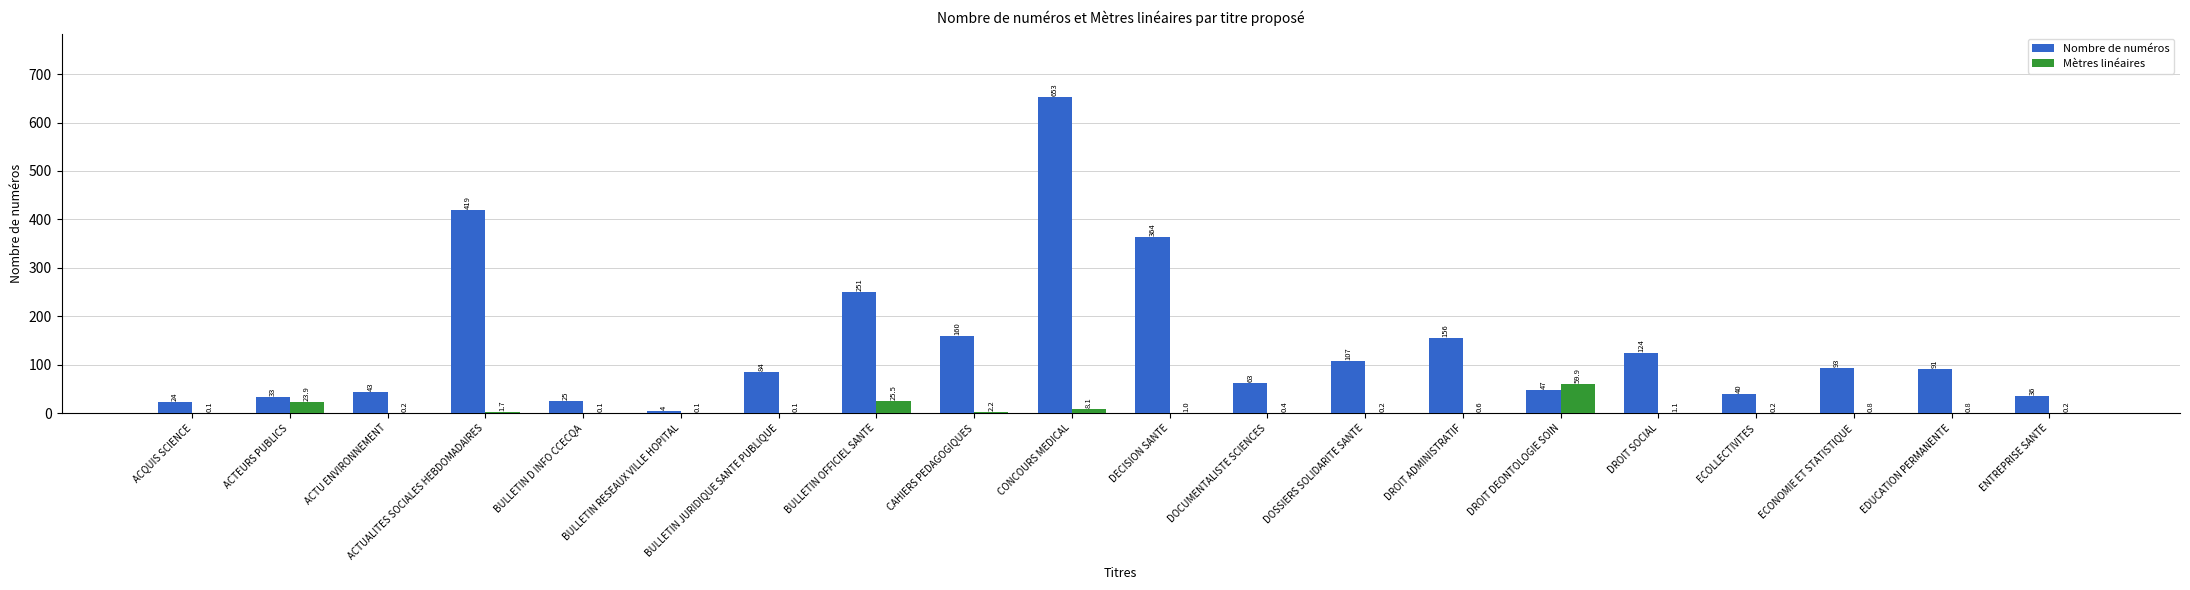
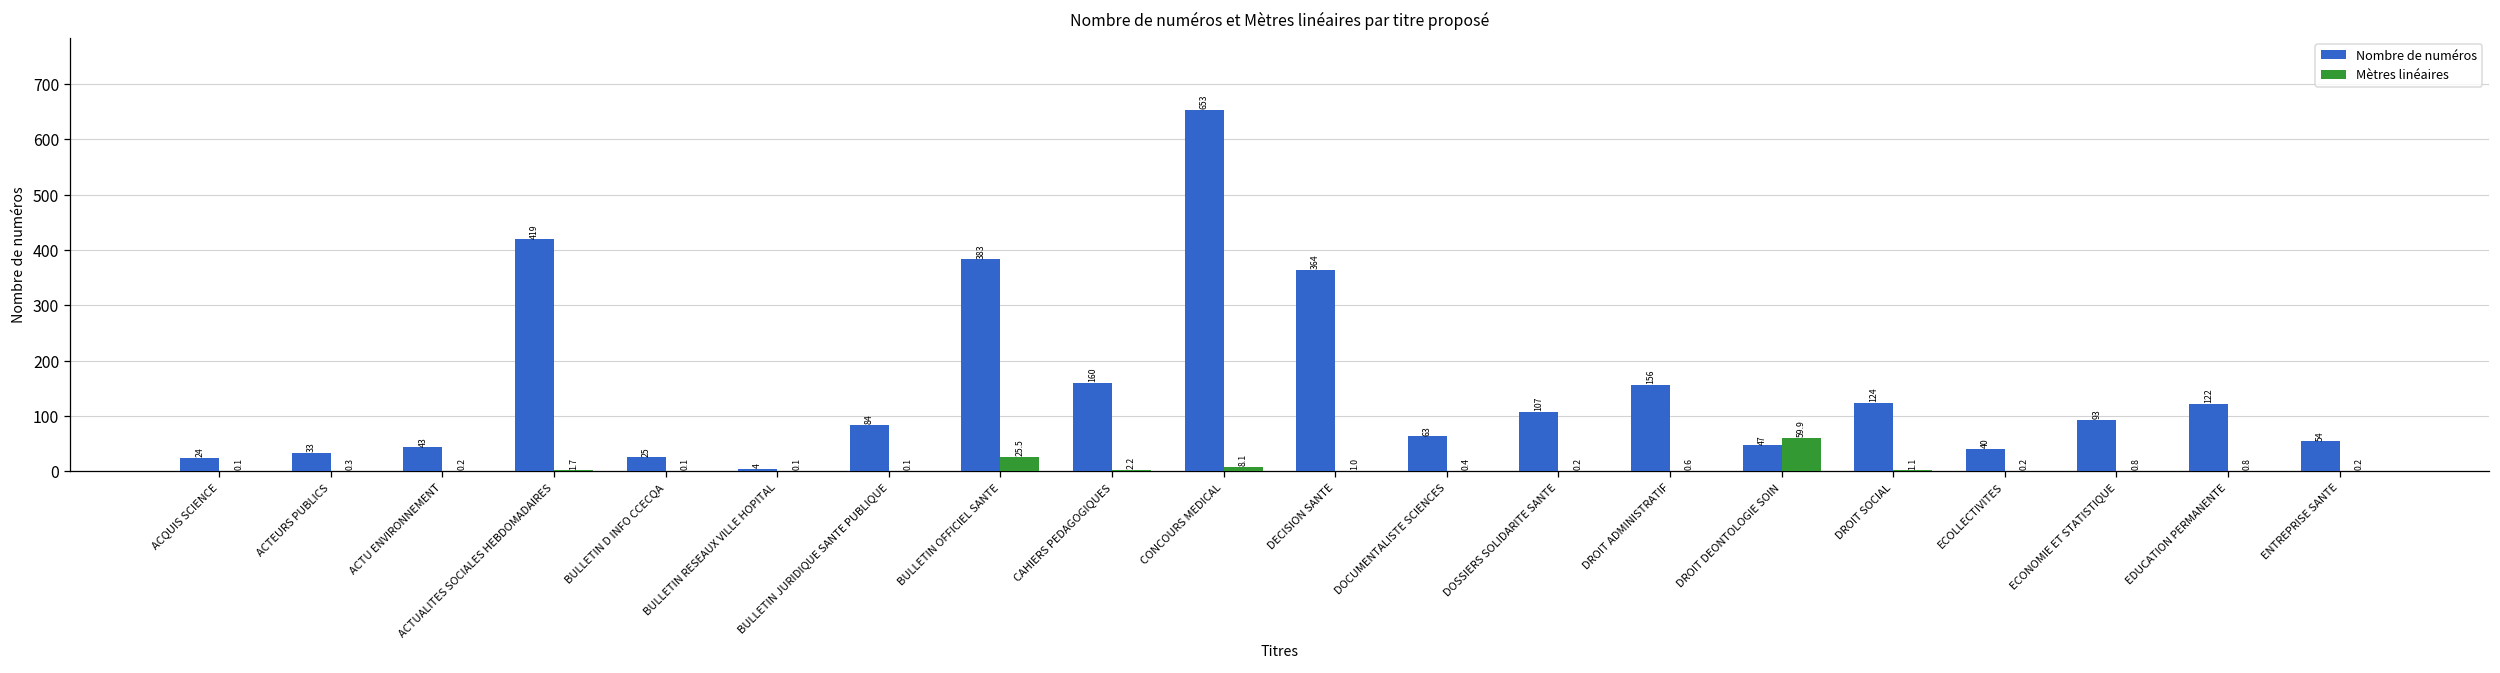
  {
    "Nombre de numéros": {
      "ACQUIS SCIENCE": 24,
      "ACTEURS PUBLICS": 33,
      "ACTU ENVIRONNEMENT": 43,
      "ACTUALITES SOCIALES HEBDOMADAIRES": 419,
      "BULLETIN D INFO CCECQA": 25,
      "BULLETIN RESEAUX VILLE HOPITAL": 4,
      "BULLETIN JURIDIQUE SANTE PUBLIQUE": 84,
-     "BULLETIN OFFICIEL SANTE": 251,
+     "BULLETIN OFFICIEL SANTE": 383,
      "CAHIERS PEDAGOGIQUES": 160,
      "CONCOURS MEDICAL": 653,
      "DECISION SANTE": 364,
      "DOCUMENTALISTE SCIENCES": 63,
      "DOSSIERS SOLIDARITE SANTE": 107,
      "DROIT ADMINISTRATIF": 156,
      "DROIT DEONTOLOGIE SOIN": 47,
      "DROIT SOCIAL": 124,
      "ECOLLECTIVITES": 40,
      "ECONOMIE ET STATISTIQUE": 93,
-     "EDUCATION PERMANENTE": 91,
-     "ENTREPRISE SANTE": 36
+     "EDUCATION PERMANENTE": 122,
+     "ENTREPRISE SANTE": 54
    },
    "Mètres linéaires": {
      "ACQUIS SCIENCE": 0.1,
-     "ACTEURS PUBLICS": 23.9,
+     "ACTEURS PUBLICS": 0.3,
      "ACTU ENVIRONNEMENT": 0.2,
      "ACTUALITES SOCIALES HEBDOMADAIRES": 1.7,
      "BULLETIN D INFO CCECQA": 0.1,
      "BULLETIN RESEAUX VILLE HOPITAL": 0.1,
      "BULLETIN JURIDIQUE SANTE PUBLIQUE": 0.1,
      "BULLETIN OFFICIEL SANTE": 25.5,
      "CAHIERS PEDAGOGIQUES": 2.2,
      "CONCOURS MEDICAL": 8.1,
      "DECISION SANTE": 1.0,
      "DOCUMENTALISTE SCIENCES": 0.4,
      "DOSSIERS SOLIDARITE SANTE": 0.2,
      "DROIT ADMINISTRATIF": 0.6,
      "DROIT DEONTOLOGIE SOIN": 59.9,
      "DROIT SOCIAL": 1.1,
      "ECOLLECTIVITES": 0.2,
      "ECONOMIE ET STATISTIQUE": 0.8,
      "EDUCATION PERMANENTE": 0.8,
      "ENTREPRISE SANTE": 0.2
    }
  }
